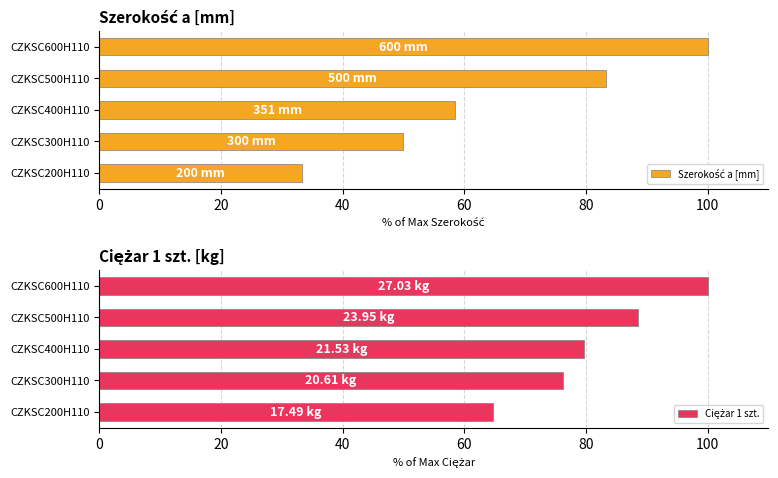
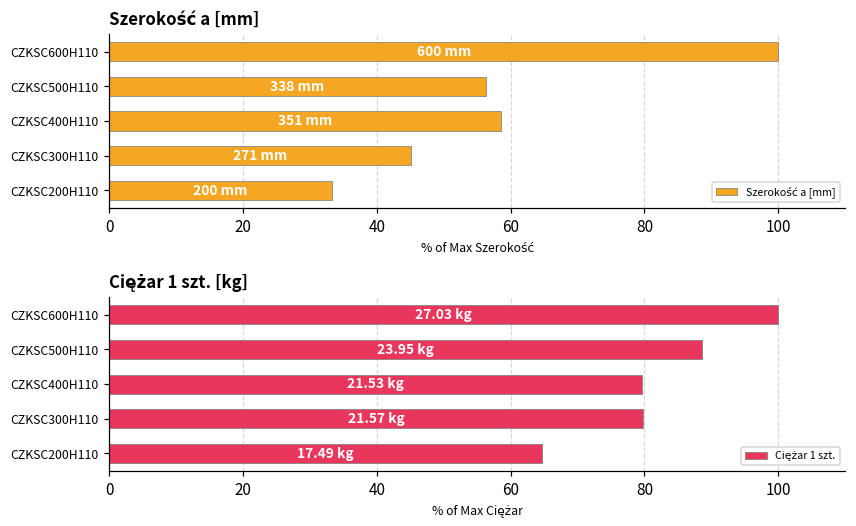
  {
    "Szerokość a [mm]": {
-     "CZKSC500H110": 500,
-     "CZKSC300H110": 300
+     "CZKSC500H110": 338,
+     "CZKSC300H110": 271
    },
    "Ciężar 1 szt. [kg]": {
-     "CZKSC300H110": 20.61
+     "CZKSC300H110": 21.57
    }
  }
